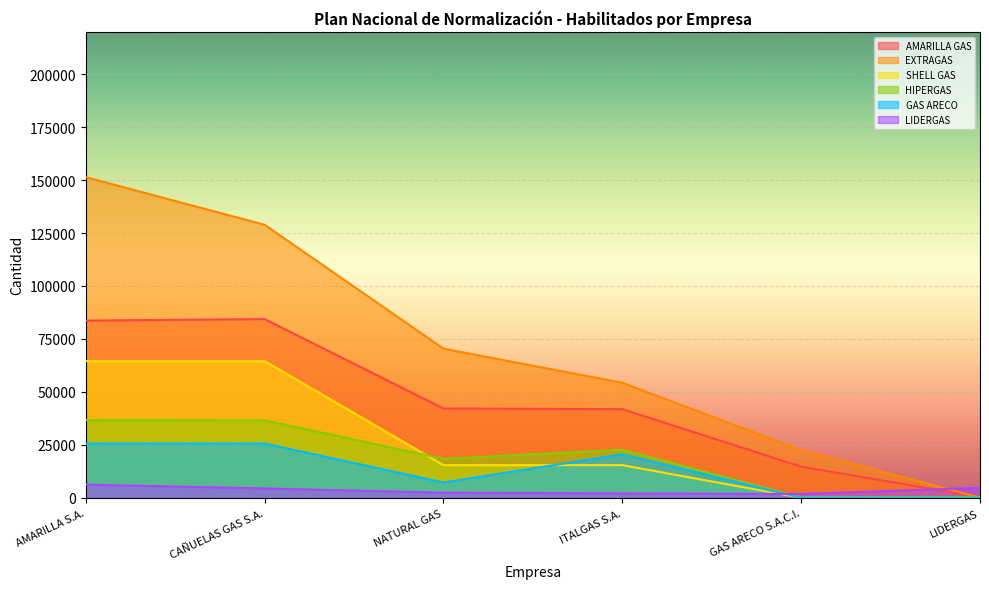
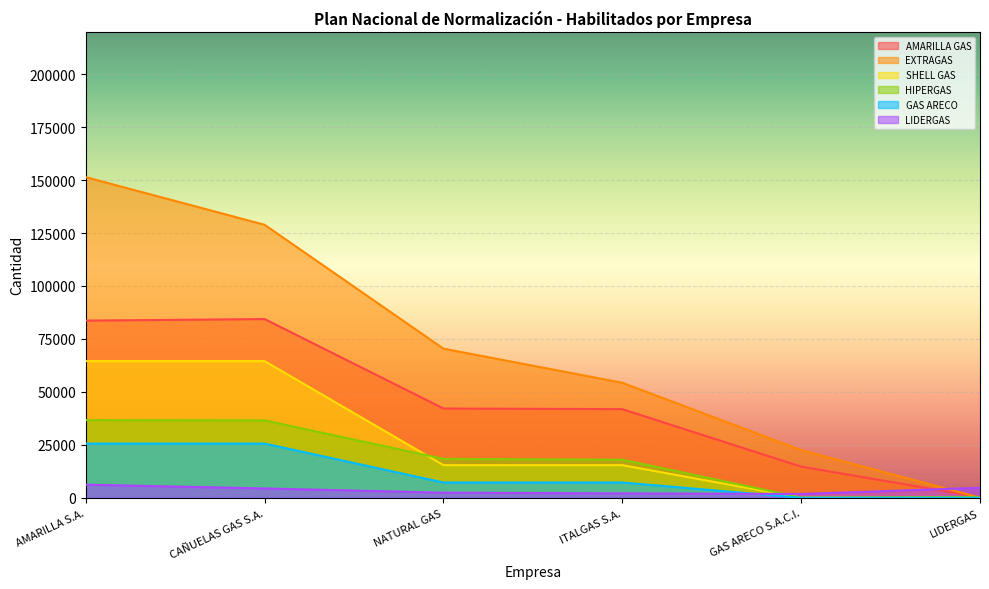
  {
    "AMARILLA GAS": {
      "AMARILLA S.A.": 84000,
      "CAÑUELAS GAS S.A.": 84000,
      "NATURAL GAS": 42000,
      "ITALGAS S.A.": 42000,
      "GAS ARECO S.A.C.I.": 15000
    },
    "EXTRAGAS": {
      "AMARILLA S.A.": 151000,
      "CAÑUELAS GAS S.A.": 129000,
      "NATURAL GAS": 70000,
      "ITALGAS S.A.": 54000,
      "GAS ARECO S.A.C.I.": 23000
    },
    "SHELL GAS": {
      "AMARILLA S.A.": 65000,
      "CAÑUELAS GAS S.A.": 65000,
      "NATURAL GAS": 15000,
      "ITALGAS S.A.": 15000
    },
    "HIPERGAS": {
      "AMARILLA S.A.": 37000,
      "CAÑUELAS GAS S.A.": 37000,
      "NATURAL GAS": 18000,
-     "ITALGAS S.A.": 23000
+     "ITALGAS S.A.": 18000
    },
    "GAS ARECO": {
      "AMARILLA S.A.": 26000,
      "CAÑUELAS GAS S.A.": 26000,
      "NATURAL GAS": 7000,
-     "ITALGAS S.A.": 21000
+     "ITALGAS S.A.": 7000
    },
    "LIDERGAS": {
      "AMARILLA S.A.": 6000,
      "CAÑUELAS GAS S.A.": 4000,
      "NATURAL GAS": 2000,
      "ITALGAS S.A.": 2000,
      "GAS ARECO S.A.C.I.": 2000,
      "LIDERGAS": 5000
    }
  }
